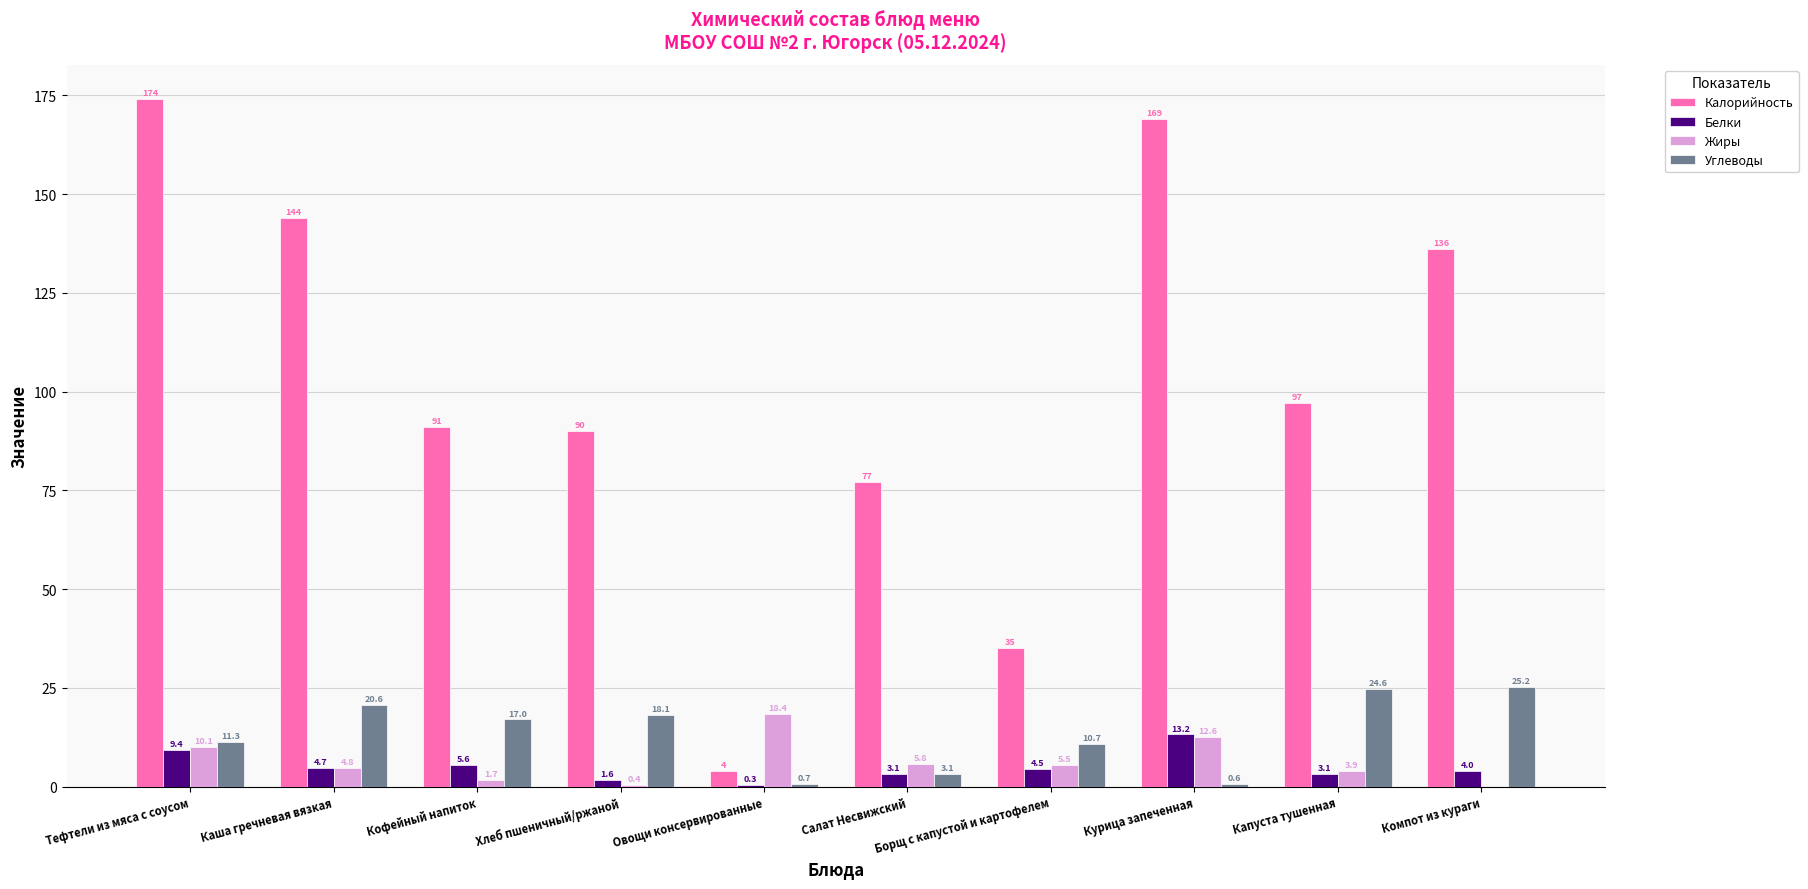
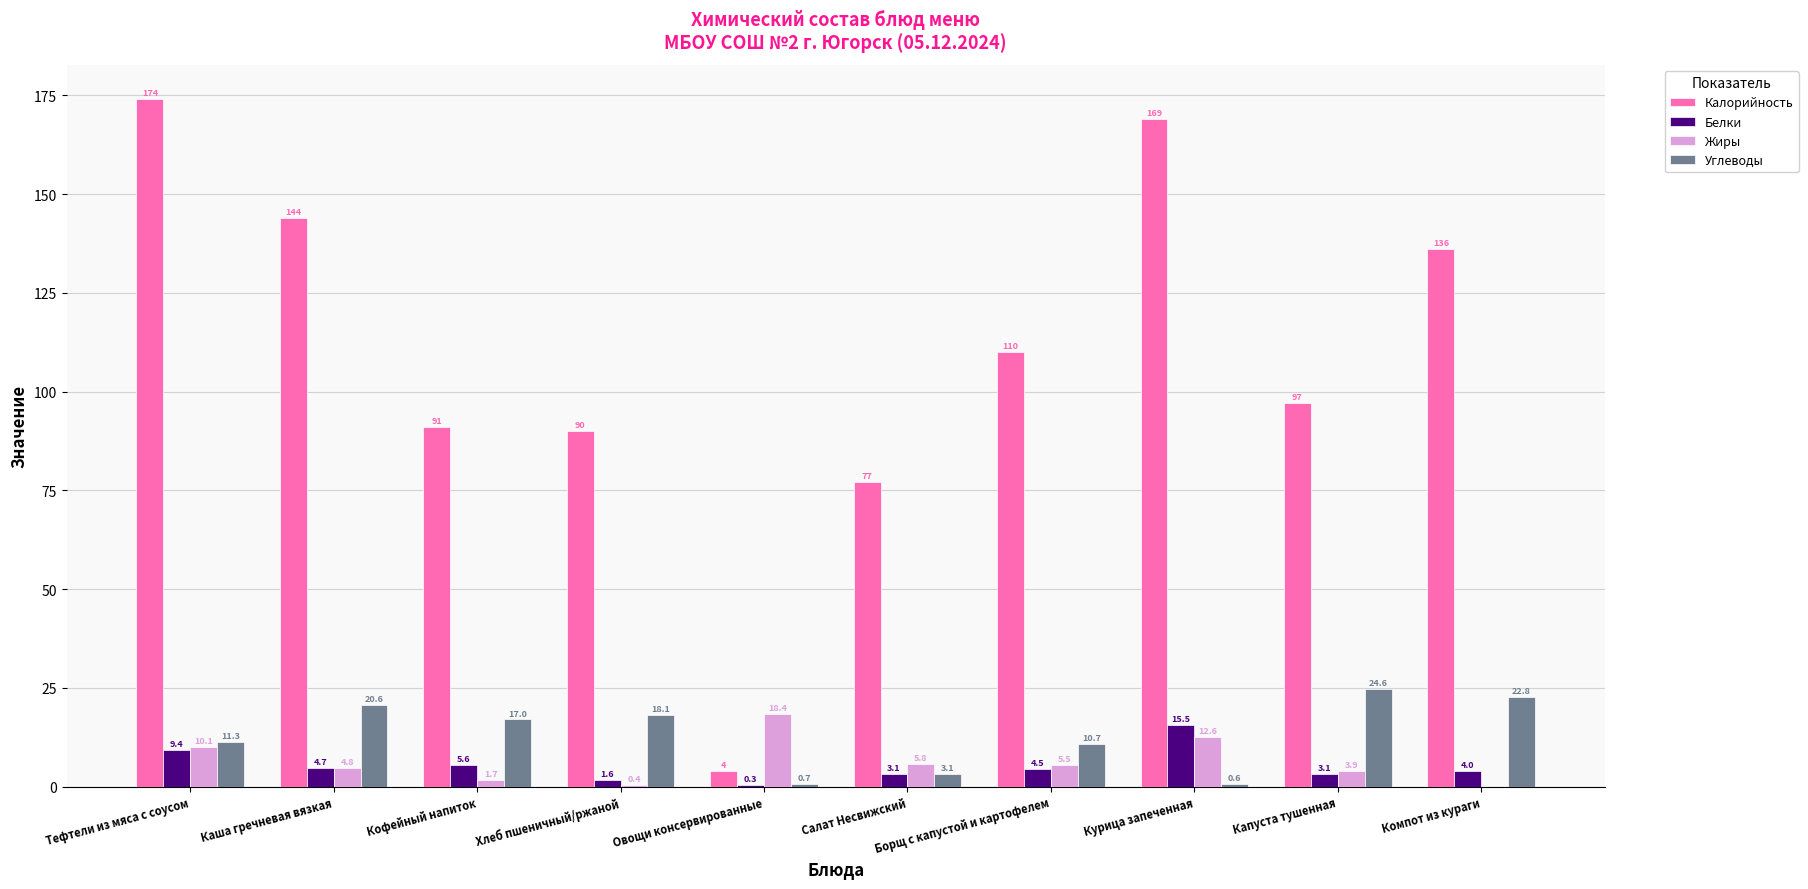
  {
    "Калорийность": {
      "Тефтели из мяса с соусом": 174,
      "Каша гречневая вязкая": 144,
      "Кофейный напиток": 91,
      "Хлеб пшеничный/ржаной": 90,
      "Овощи консервированные": 4,
      "Салат Несвижский": 77,
-     "Борщ с капустой и картофелем": 35,
+     "Борщ с капустой и картофелем": 110,
      "Курица запеченная": 169,
      "Капуста тушенная": 97,
      "Компот из кураги": 136
    },
    "Белки": {
      "Тефтели из мяса с соусом": 9.4,
      "Каша гречневая вязкая": 4.7,
      "Кофейный напиток": 5.6,
      "Хлеб пшеничный/ржаной": 1.6,
      "Овощи консервированные": 0.3,
      "Салат Несвижский": 3.1,
      "Борщ с капустой и картофелем": 4.5,
-     "Курица запеченная": 13.2,
+     "Курица запеченная": 15.5,
      "Капуста тушенная": 3.1,
      "Компот из кураги": 4.0
    },
    "Жиры": {
      "Тефтели из мяса с соусом": 10.1,
      "Каша гречневая вязкая": 4.8,
      "Кофейный напиток": 1.7,
      "Хлеб пшеничный/ржаной": 0.4,
      "Овощи консервированные": 18.4,
      "Салат Несвижский": 5.8,
      "Борщ с капустой и картофелем": 5.5,
      "Курица запеченная": 12.6,
      "Капуста тушенная": 3.9
    },
    "Углеводы": {
      "Тефтели из мяса с соусом": 11.3,
      "Каша гречневая вязкая": 20.6,
      "Кофейный напиток": 17.0,
      "Хлеб пшеничный/ржаной": 18.1,
      "Овощи консервированные": 0.7,
      "Салат Несвижский": 3.1,
      "Борщ с капустой и картофелем": 10.7,
      "Курица запеченная": 0.6,
      "Капуста тушенная": 24.6,
-     "Компот из кураги": 25.2
+     "Компот из кураги": 22.8
    }
  }
